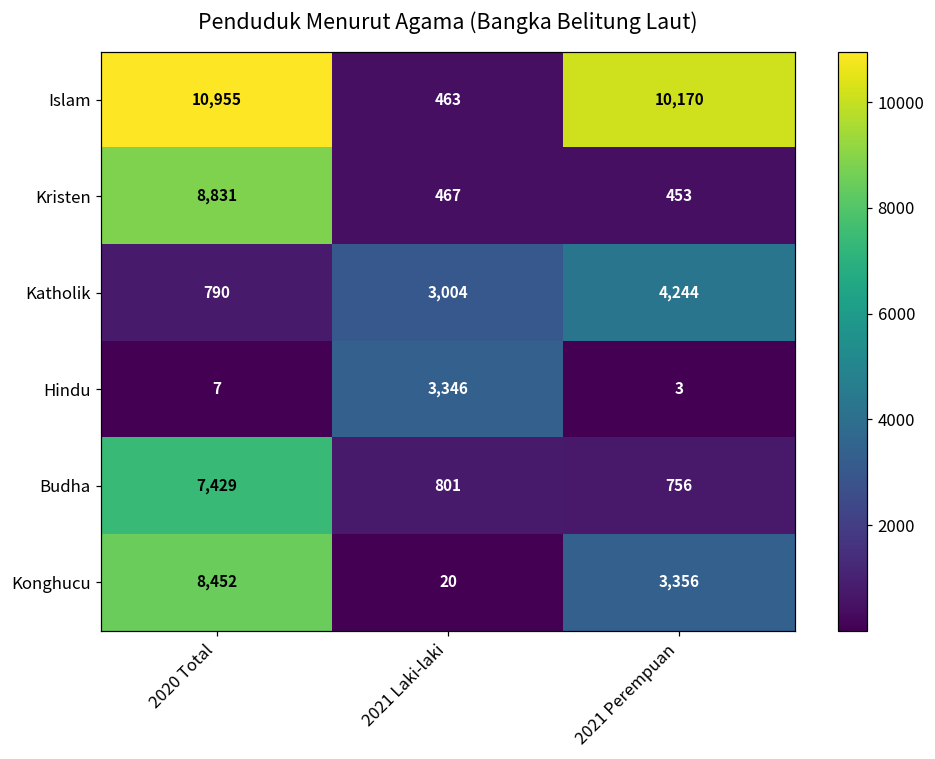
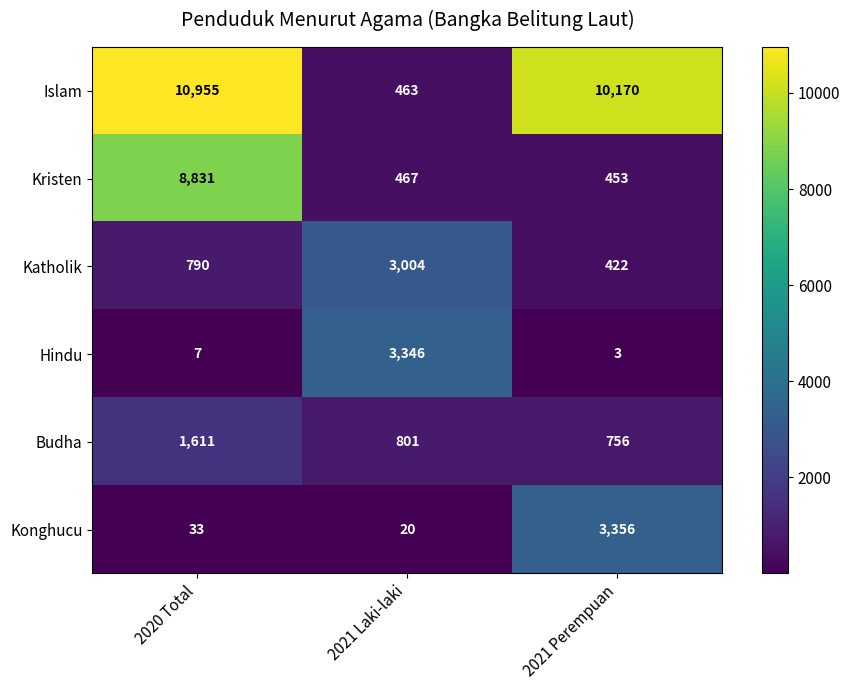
  {
    "Islam": {
      "2020 Total": "10,955",
      "2021 Laki-laki": "463",
      "2021 Perempuan": "10,170"
    },
    "Kristen": {
      "2020 Total": "8,831",
      "2021 Laki-laki": "467",
      "2021 Perempuan": "453"
    },
    "Katholik": {
      "2020 Total": "790",
      "2021 Laki-laki": "3,004",
-     "2021 Perempuan": "4,244"
+     "2021 Perempuan": "422"
    },
    "Hindu": {
      "2020 Total": "7",
      "2021 Laki-laki": "3,346",
      "2021 Perempuan": "3"
    },
    "Budha": {
-     "2020 Total": "7,429",
+     "2020 Total": "1,611",
      "2021 Laki-laki": "801",
      "2021 Perempuan": "756"
    },
    "Konghucu": {
-     "2020 Total": "8,452",
+     "2020 Total": "33",
      "2021 Laki-laki": "20",
      "2021 Perempuan": "3,356"
    }
  }
